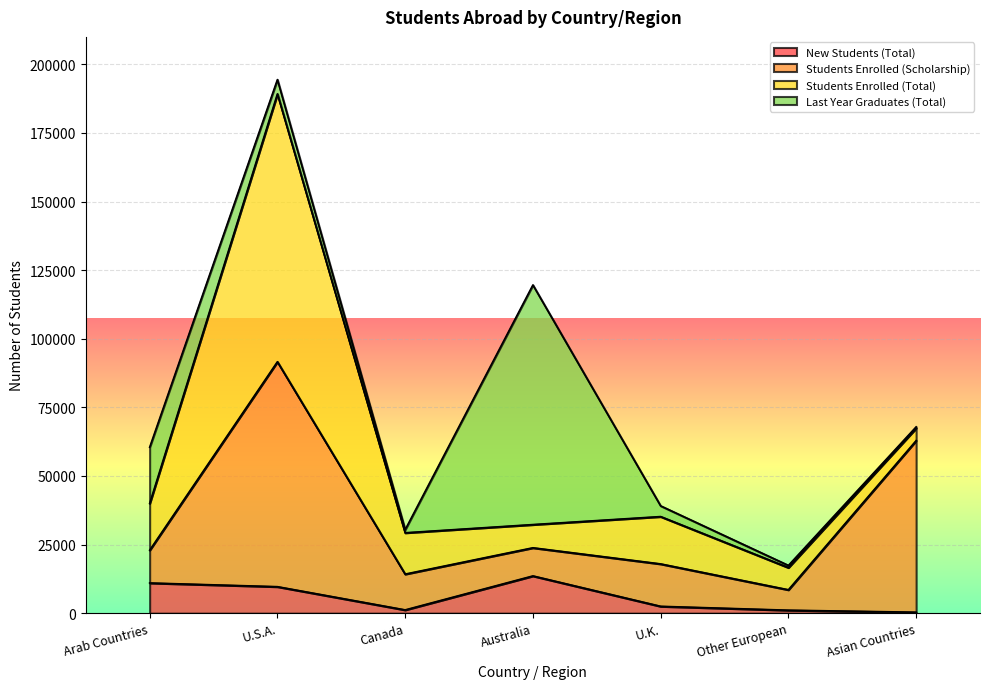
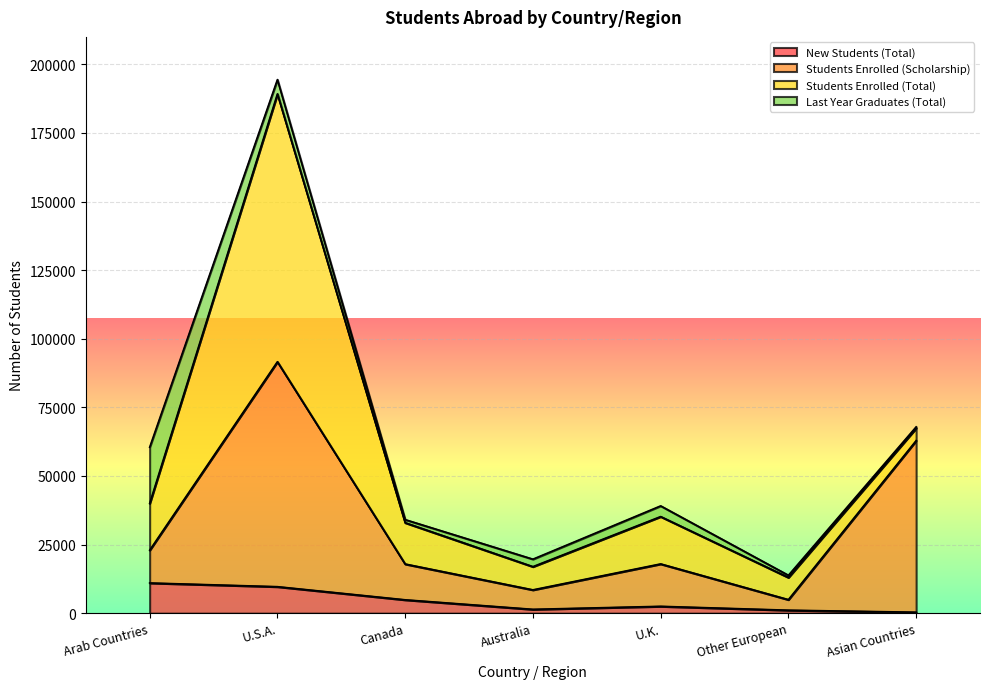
  {
    "New Students (Total)": {
      "Arab Countries": 11000,
      "U.S.A.": 10000,
-     "Canada": 1000,
-     "Australia": 14000,
+     "Canada": 5000,
+     "Australia": 1000,
      "U.K.": 3000,
      "Other European": 1000,
      "Asian Countries": 0
    },
    "Students Enrolled (Scholarship)": {
      "Arab Countries": 12000,
      "U.S.A.": 82000,
      "Canada": 13000,
-     "Australia": 10000,
+     "Australia": 7000,
      "U.K.": 15000,
-     "Other European": 7000,
+     "Other European": 4000,
      "Asian Countries": 63000
    },
    "Students Enrolled (Total)": {
      "Arab Countries": 17000,
      "U.S.A.": 98000,
      "Canada": 15000,
      "Australia": 8000,
      "U.K.": 17000
    },
    "Last Year Graduates (Total)": {
      "Arab Countries": 20000,
      "U.S.A.": 5000,
      "Canada": 1000,
-     "Australia": 87000,
+     "Australia": 3000,
      "U.K.": 4000
    }
  }
